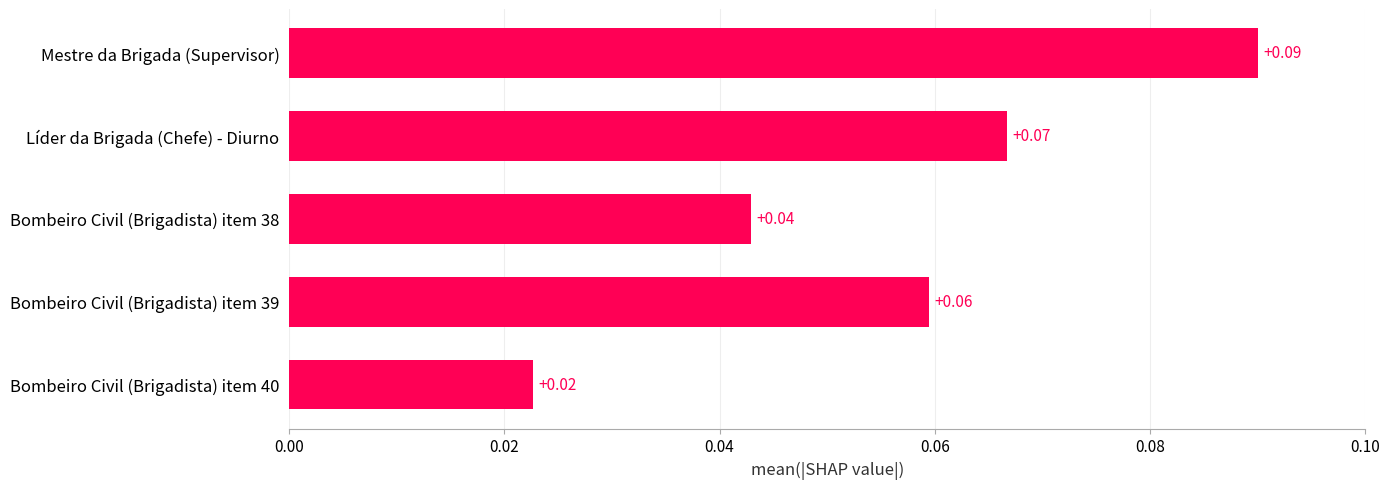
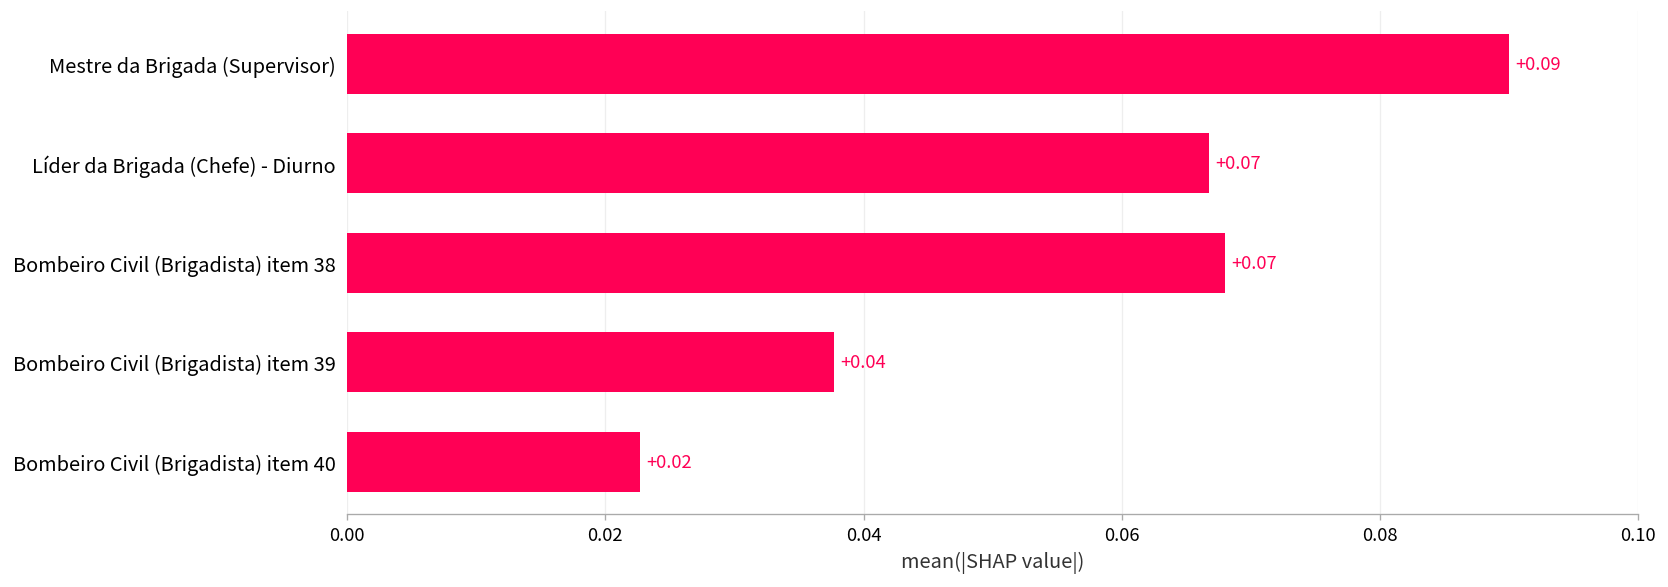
  {
    "Mestre da Brigada (Supervisor)": "+0.09",
    "Líder da Brigada (Chefe) - Diurno": "+0.07",
-   "Bombeiro Civil (Brigadista) item 38": "+0.04",
-   "Bombeiro Civil (Brigadista) item 39": "+0.06",
+   "Bombeiro Civil (Brigadista) item 38": "+0.07",
+   "Bombeiro Civil (Brigadista) item 39": "+0.04",
    "Bombeiro Civil (Brigadista) item 40": "+0.02"
  }
